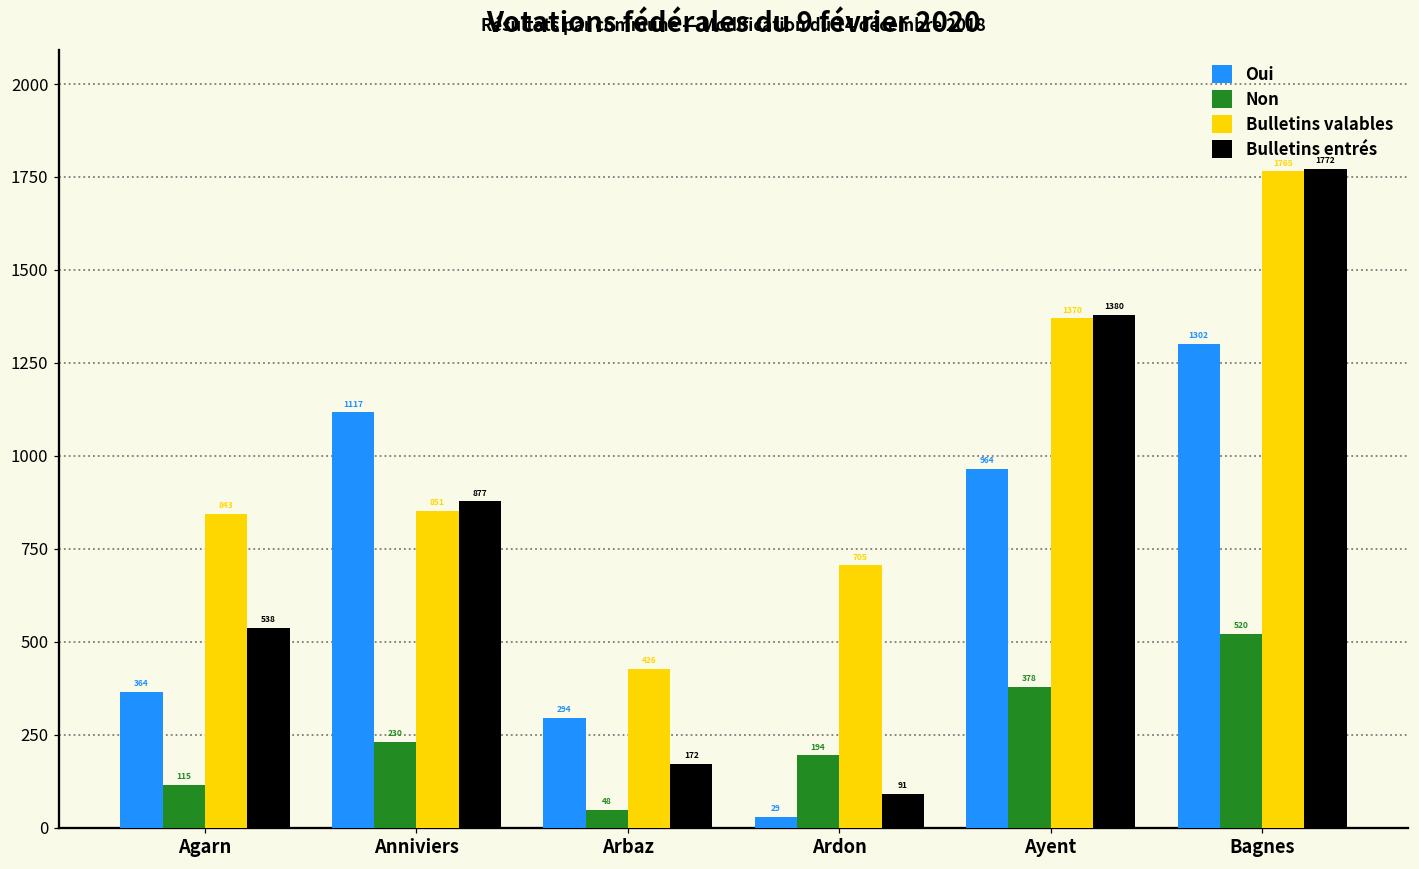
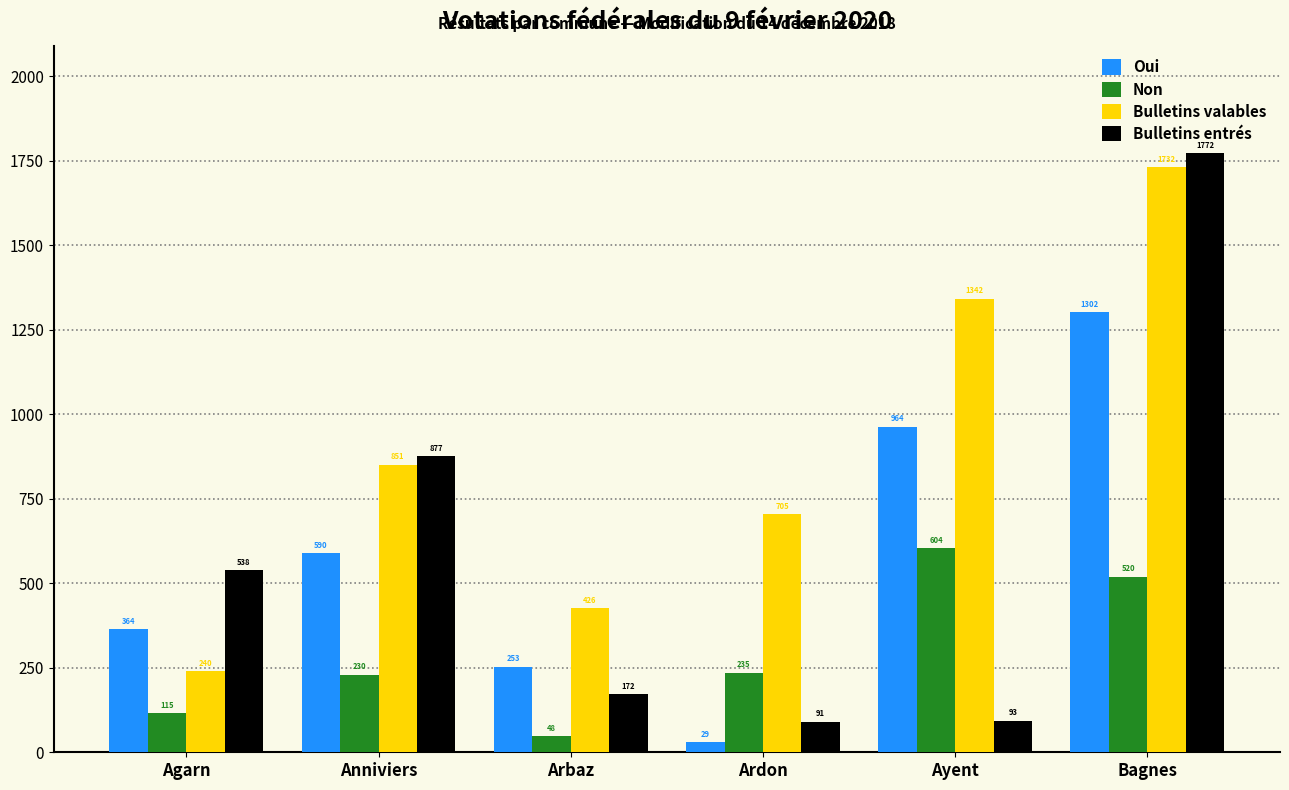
  {
    "Oui": {
      "Agarn": 364,
-     "Anniviers": 1117,
-     "Arbaz": 294,
+     "Anniviers": 590,
+     "Arbaz": 253,
      "Ardon": 29,
      "Ayent": 964,
      "Bagnes": 1302
    },
    "Non": {
      "Agarn": 115,
      "Anniviers": 230,
      "Arbaz": 48,
-     "Ardon": 194,
-     "Ayent": 378,
+     "Ardon": 235,
+     "Ayent": 604,
      "Bagnes": 520
    },
    "Bulletins valables": {
-     "Agarn": 843,
+     "Agarn": 240,
      "Anniviers": 851,
      "Arbaz": 426,
      "Ardon": 705,
-     "Ayent": 1370,
-     "Bagnes": 1765
+     "Ayent": 1342,
+     "Bagnes": 1732
    },
    "Bulletins entrés": {
      "Agarn": 538,
      "Anniviers": 877,
      "Arbaz": 172,
      "Ardon": 91,
-     "Ayent": 1380,
+     "Ayent": 93,
      "Bagnes": 1772
    }
  }
